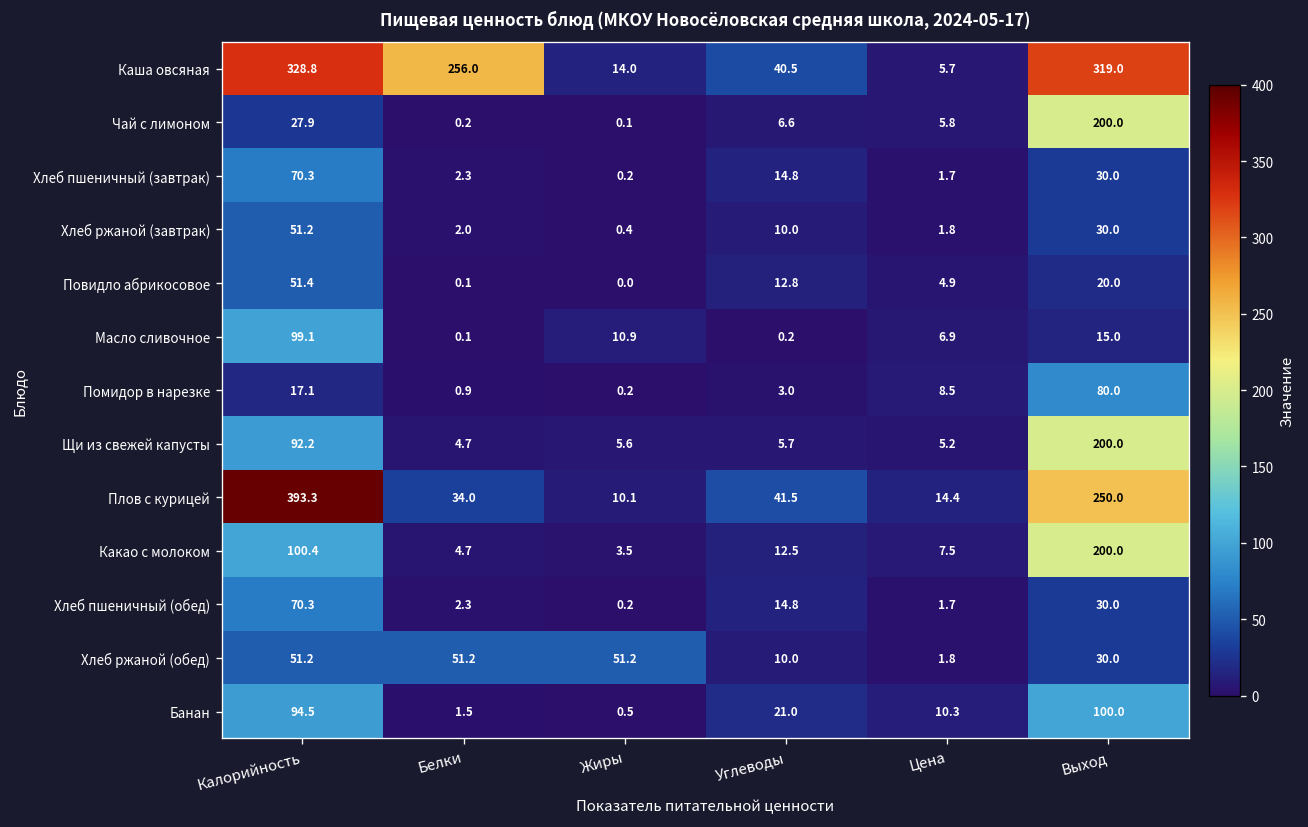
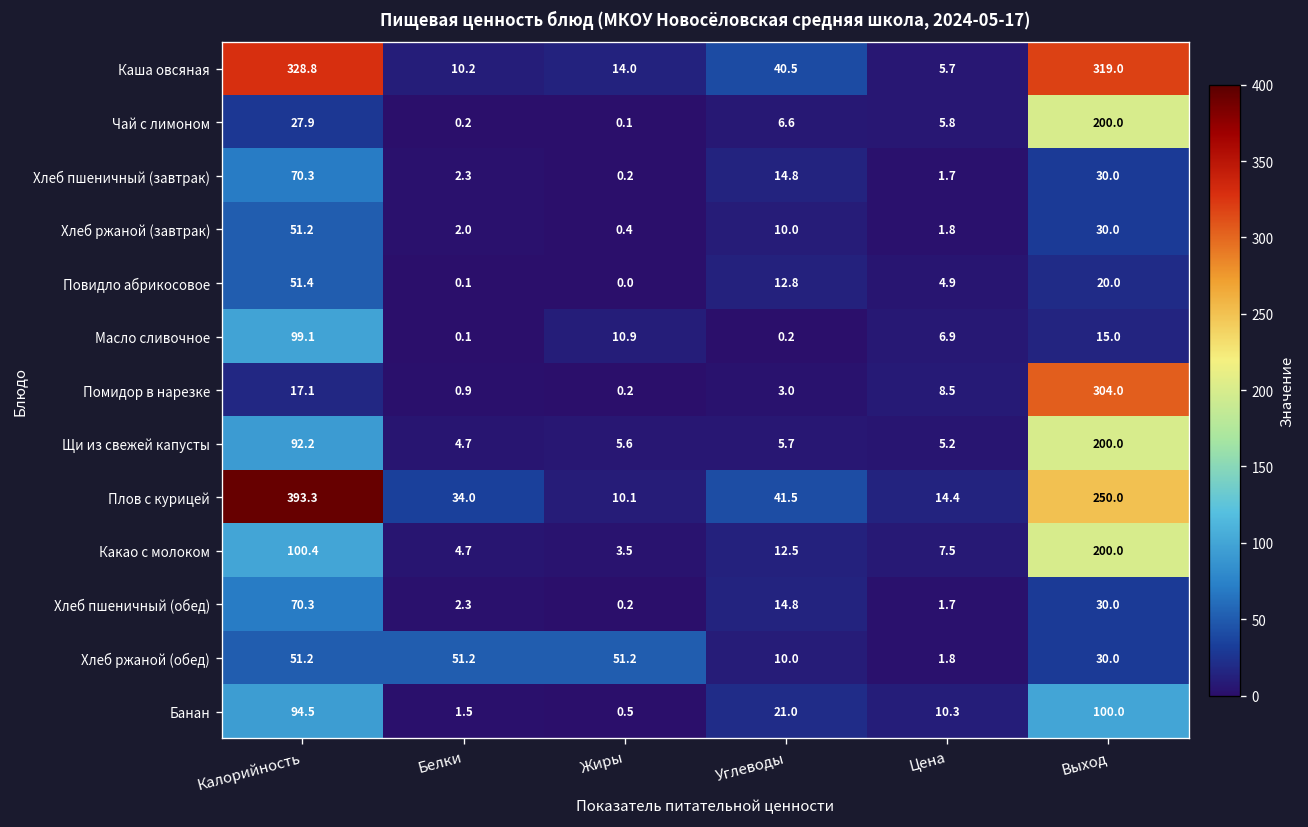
  {
    "Каша овсяная": {
      "Калорийность": 328.8,
-     "Белки": 256.0,
+     "Белки": 10.2,
      "Жиры": 14.0,
      "Углеводы": 40.5,
      "Цена": 5.7,
      "Выход": 319.0
    },
    "Чай с лимоном": {
      "Калорийность": 27.9,
      "Белки": 0.2,
      "Жиры": 0.1,
      "Углеводы": 6.6,
      "Цена": 5.8,
      "Выход": 200.0
    },
    "Хлеб пшеничный (завтрак)": {
      "Калорийность": 70.3,
      "Белки": 2.3,
      "Жиры": 0.2,
      "Углеводы": 14.8,
      "Цена": 1.7,
      "Выход": 30.0
    },
    "Хлеб ржаной (завтрак)": {
      "Калорийность": 51.2,
      "Белки": 2.0,
      "Жиры": 0.4,
      "Углеводы": 10.0,
      "Цена": 1.8,
      "Выход": 30.0
    },
    "Повидло абрикосовое": {
      "Калорийность": 51.4,
      "Белки": 0.1,
      "Жиры": 0.0,
      "Углеводы": 12.8,
      "Цена": 4.9,
      "Выход": 20.0
    },
    "Масло сливочное": {
      "Калорийность": 99.1,
      "Белки": 0.1,
      "Жиры": 10.9,
      "Углеводы": 0.2,
      "Цена": 6.9,
      "Выход": 15.0
    },
    "Помидор в нарезке": {
      "Калорийность": 17.1,
      "Белки": 0.9,
      "Жиры": 0.2,
      "Углеводы": 3.0,
      "Цена": 8.5,
-     "Выход": 80.0
+     "Выход": 304.0
    },
    "Щи из свежей капусты": {
      "Калорийность": 92.2,
      "Белки": 4.7,
      "Жиры": 5.6,
      "Углеводы": 5.7,
      "Цена": 5.2,
      "Выход": 200.0
    },
    "Плов с курицей": {
      "Калорийность": 393.3,
      "Белки": 34.0,
      "Жиры": 10.1,
      "Углеводы": 41.5,
      "Цена": 14.4,
      "Выход": 250.0
    },
    "Какао с молоком": {
      "Калорийность": 100.4,
      "Белки": 4.7,
      "Жиры": 3.5,
      "Углеводы": 12.5,
      "Цена": 7.5,
      "Выход": 200.0
    },
    "Хлеб пшеничный (обед)": {
      "Калорийность": 70.3,
      "Белки": 2.3,
      "Жиры": 0.2,
      "Углеводы": 14.8,
      "Цена": 1.7,
      "Выход": 30.0
    },
    "Хлеб ржаной (обед)": {
      "Калорийность": 51.2,
      "Белки": 51.2,
      "Жиры": 51.2,
      "Углеводы": 10.0,
      "Цена": 1.8,
      "Выход": 30.0
    },
    "Банан": {
      "Калорийность": 94.5,
      "Белки": 1.5,
      "Жиры": 0.5,
      "Углеводы": 21.0,
      "Цена": 10.3,
      "Выход": 100.0
    }
  }
